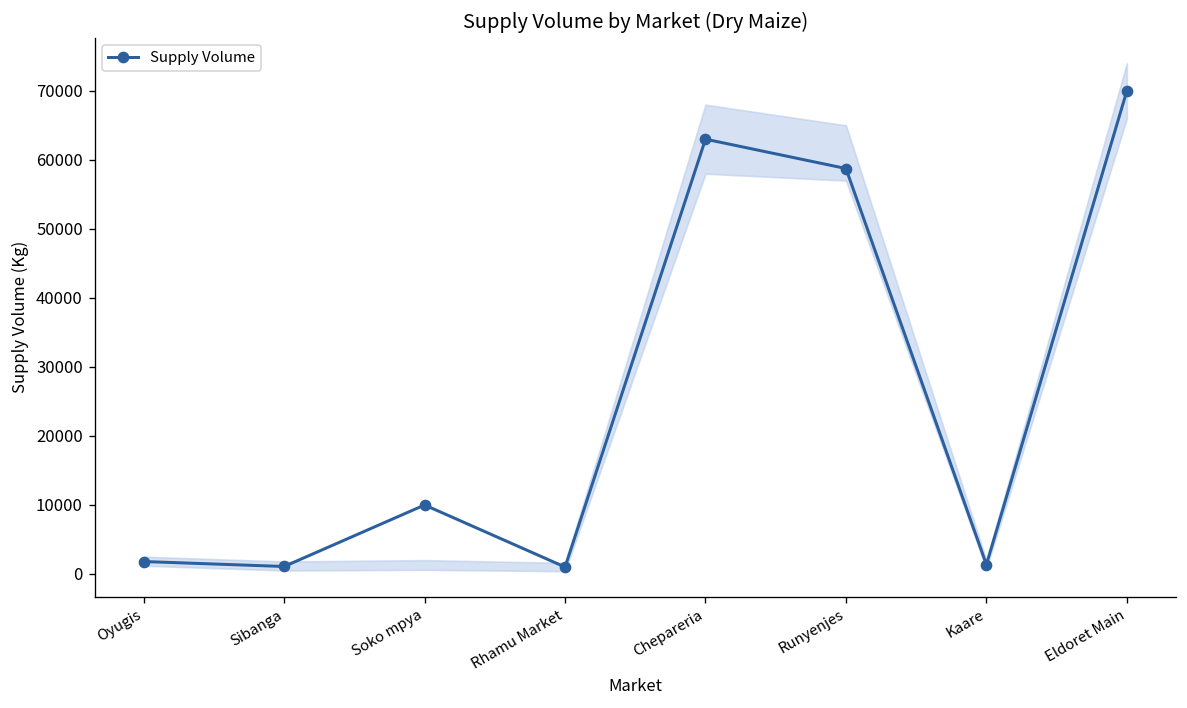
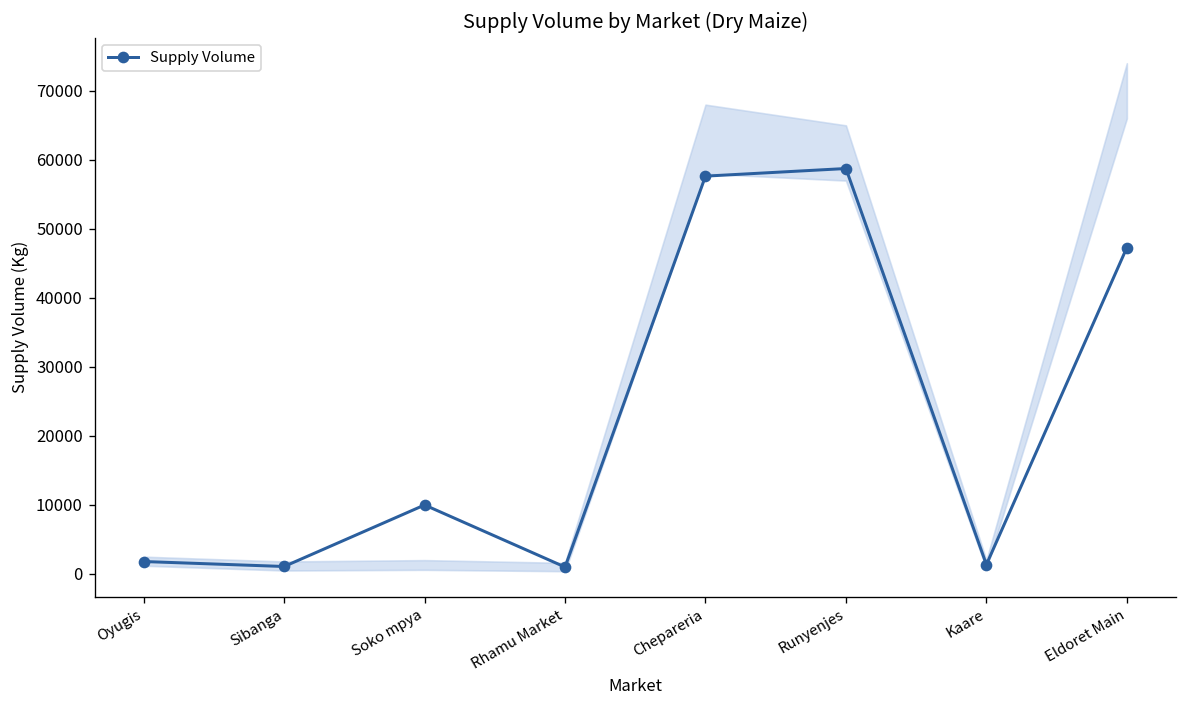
  {
    "Supply Volume": {
      "Oyugis": 2000,
      "Sibanga": 1000,
      "Soko mpya": 10000,
      "Rhamu Market": 1000,
-     "Chepareria": 63000,
+     "Chepareria": 58000,
      "Runyenjes": 59000,
      "Kaare": 1000,
-     "Eldoret Main": 70000
+     "Eldoret Main": 47000
    }
  }
